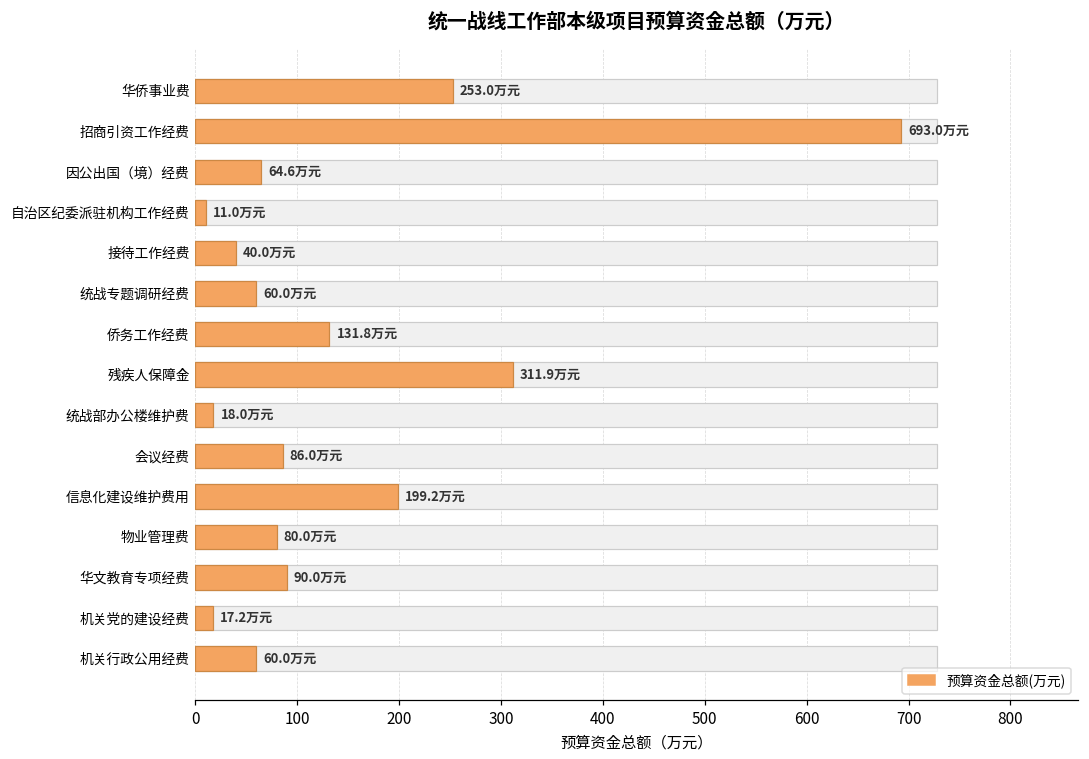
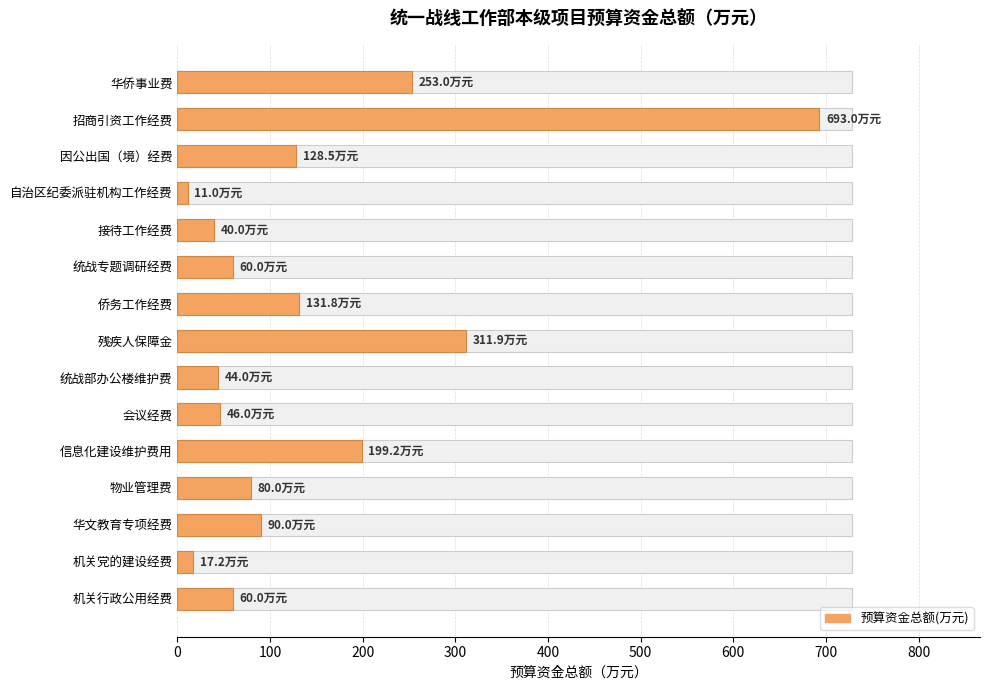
  {
    "预算资金总额(万元)": {
-     "因公出国（境）经费": 64.6,
-     "统战部办公楼维护费": 18.0,
-     "会议经费": 86.0
+     "因公出国（境）经费": 128.5,
+     "统战部办公楼维护费": 44.0,
+     "会议经费": 46.0
    }
  }
